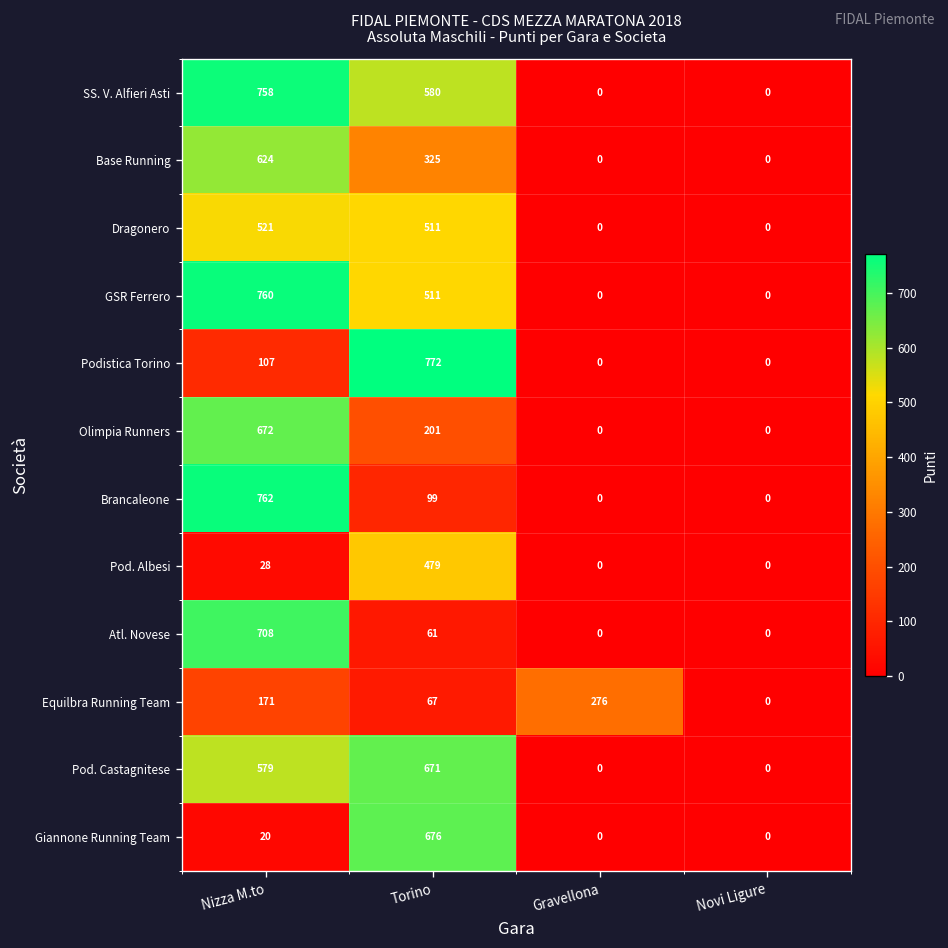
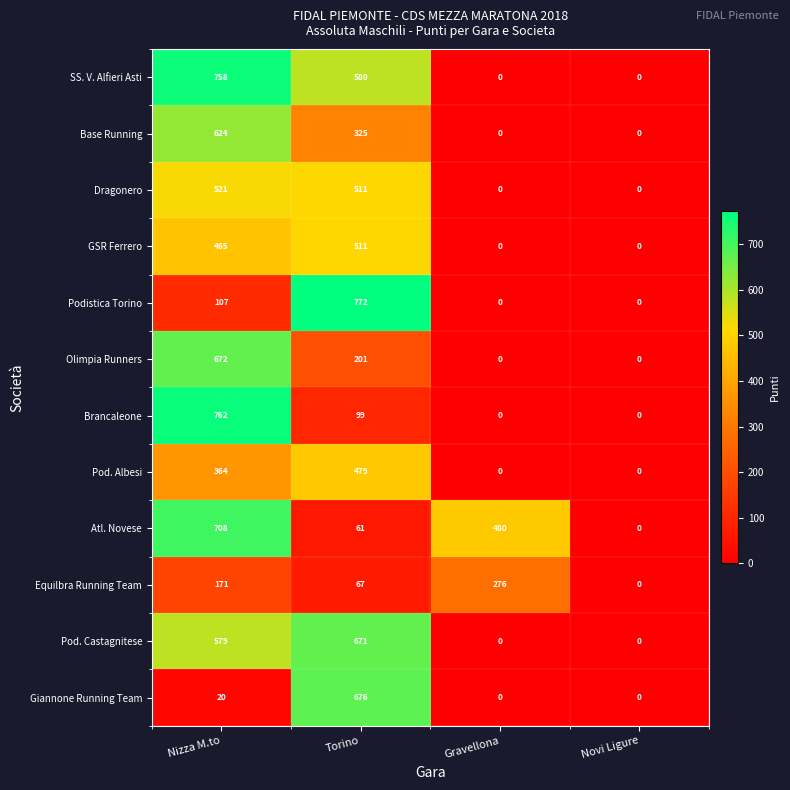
  {
    "SS. V. Alfieri Asti": {
      "Nizza M.to": 758,
      "Torino": 580,
      "Gravellona": 0,
      "Novi Ligure": 0
    },
    "Base Running": {
      "Nizza M.to": 624,
      "Torino": 325,
      "Gravellona": 0,
      "Novi Ligure": 0
    },
    "Dragonero": {
      "Nizza M.to": 521,
      "Torino": 511,
      "Gravellona": 0,
      "Novi Ligure": 0
    },
    "GSR Ferrero": {
-     "Nizza M.to": 760,
+     "Nizza M.to": 465,
      "Torino": 511,
      "Gravellona": 0,
      "Novi Ligure": 0
    },
    "Podistica Torino": {
      "Nizza M.to": 107,
      "Torino": 772,
      "Gravellona": 0,
      "Novi Ligure": 0
    },
    "Olimpia Runners": {
      "Nizza M.to": 672,
      "Torino": 201,
      "Gravellona": 0,
      "Novi Ligure": 0
    },
    "Brancaleone": {
      "Nizza M.to": 762,
      "Torino": 99,
      "Gravellona": 0,
      "Novi Ligure": 0
    },
    "Pod. Albesi": {
-     "Nizza M.to": 28,
+     "Nizza M.to": 364,
      "Torino": 479,
      "Gravellona": 0,
      "Novi Ligure": 0
    },
    "Atl. Novese": {
      "Nizza M.to": 708,
      "Torino": 61,
-     "Gravellona": 0,
+     "Gravellona": 480,
      "Novi Ligure": 0
    },
    "Equilbra Running Team": {
      "Nizza M.to": 171,
      "Torino": 67,
      "Gravellona": 276,
      "Novi Ligure": 0
    },
    "Pod. Castagnitese": {
      "Nizza M.to": 579,
      "Torino": 671,
      "Gravellona": 0,
      "Novi Ligure": 0
    },
    "Giannone Running Team": {
      "Nizza M.to": 20,
      "Torino": 676,
      "Gravellona": 0,
      "Novi Ligure": 0
    }
  }
